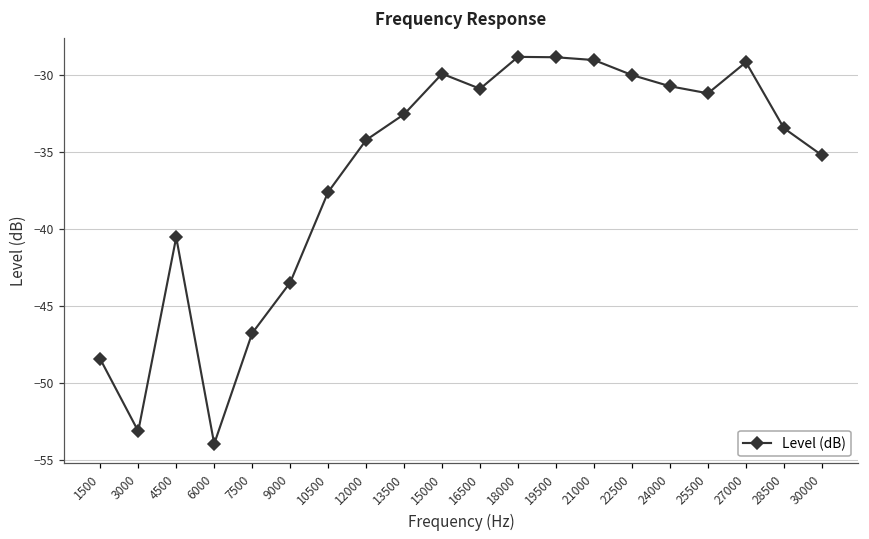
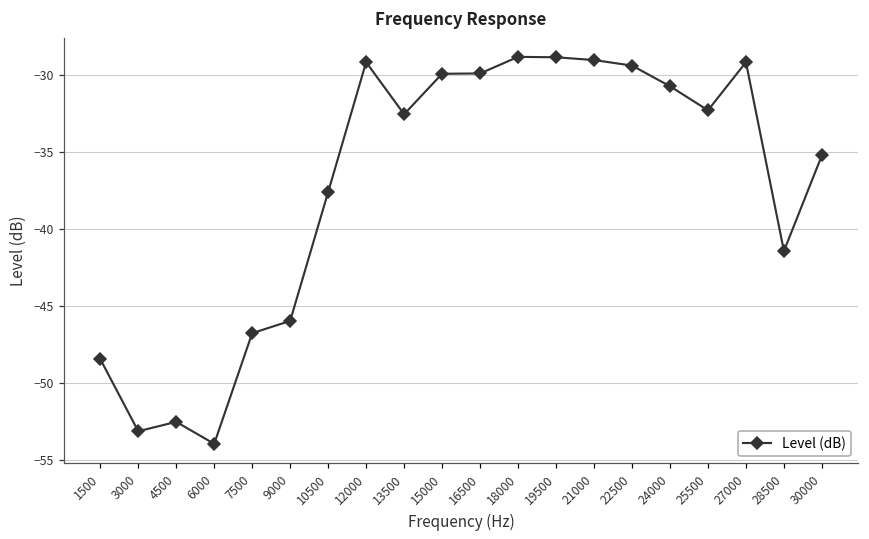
  {
    "1500": -48.4,
    "3000": -53.1,
-   "4500": -40.5,
+   "4500": -52.5,
    "6000": -54.0,
    "7500": -46.8,
-   "9000": -43.5,
+   "9000": -46.0,
    "10500": -37.6,
-   "12000": -34.2,
+   "12000": -29.2,
    "13500": -32.5,
    "15000": -29.9,
-   "16500": -30.9,
+   "16500": -29.9,
    "18000": -28.8,
    "19500": -28.8,
    "21000": -29.0,
-   "22500": -30.0,
+   "22500": -29.4,
    "24000": -30.7,
-   "25500": -31.2,
+   "25500": -32.3,
    "27000": -29.2,
-   "28500": -33.5,
+   "28500": -41.4,
    "30000": -35.2
  }
